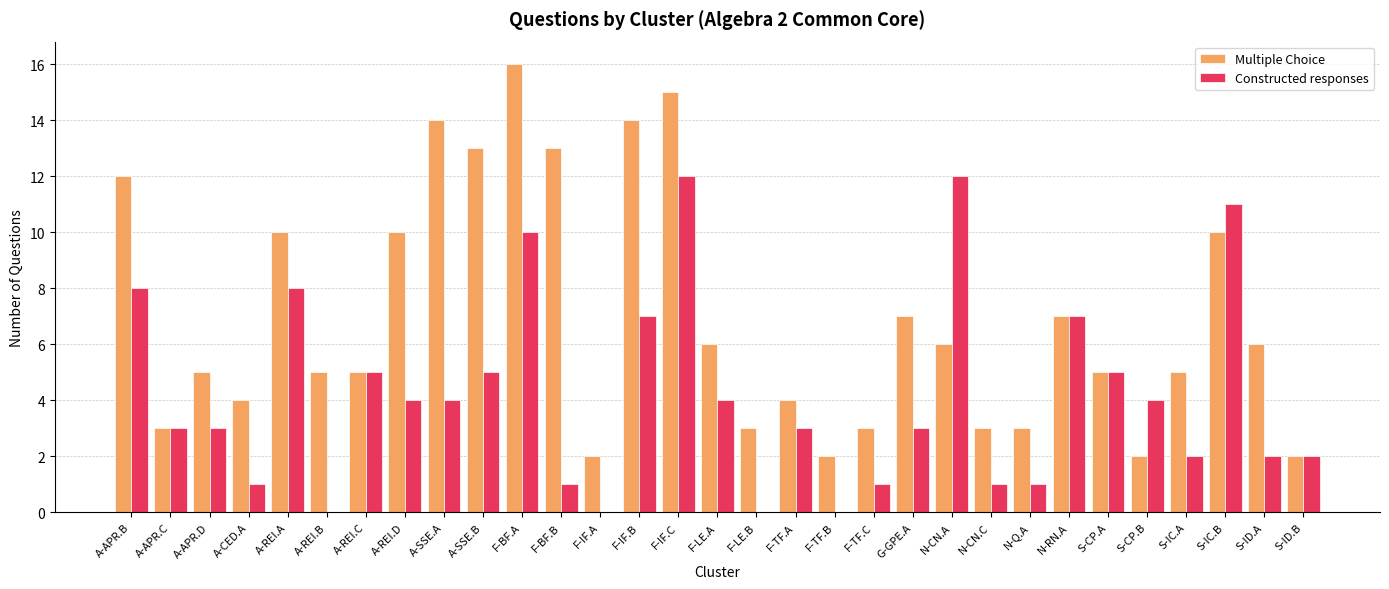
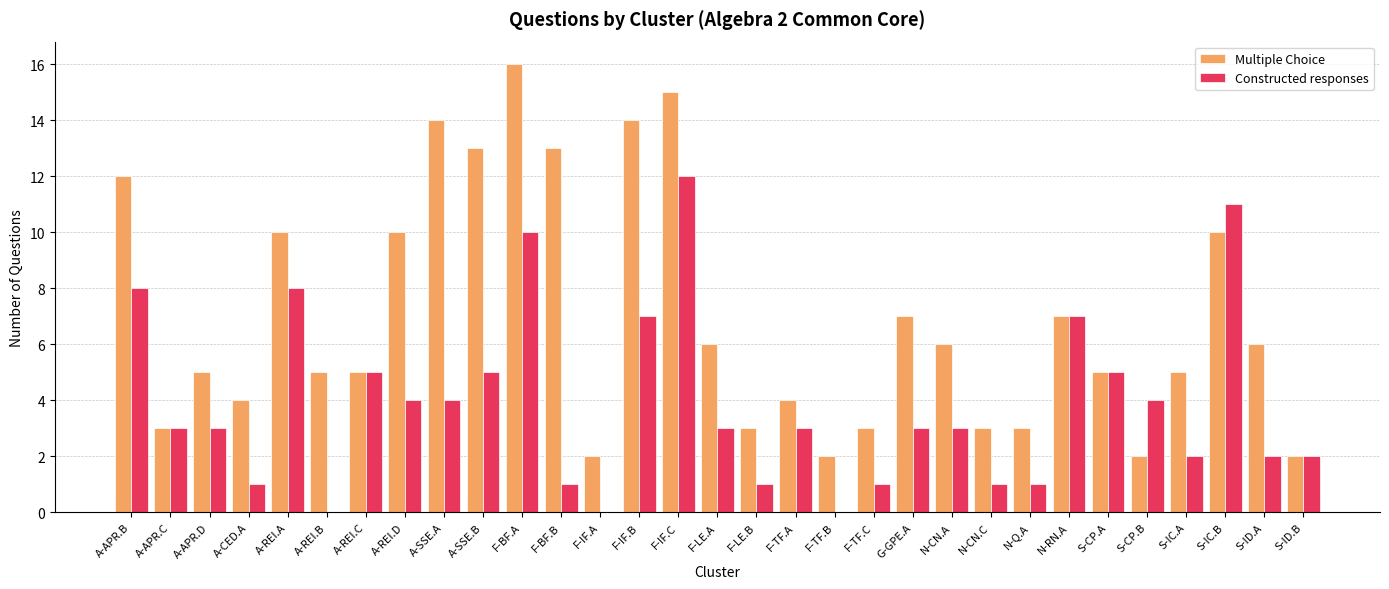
  {
    "Multiple Choice": {
      "A-APR.B": 12,
      "A-APR.C": 3,
      "A-APR.D": 5,
      "A-CED.A": 4,
      "A-REI.A": 10,
      "A-REI.B": 5,
      "A-REI.C": 5,
      "A-REI.D": 10,
      "A-SSE.A": 14,
      "A-SSE.B": 13,
      "F-BF.A": 16,
      "F-BF.B": 13,
      "F-IF.A": 2,
      "F-IF.B": 14,
      "F-IF.C": 15,
      "F-LE.A": 6,
      "F-LE.B": 3,
      "F-TF.A": 4,
      "F-TF.B": 2,
      "F-TF.C": 3,
      "G-GPE.A": 7,
      "N-CN.A": 6,
      "N-CN.C": 3,
      "N-Q.A": 3,
      "N-RN.A": 7,
      "S-CP.A": 5,
      "S-CP.B": 2,
      "S-IC.A": 5,
      "S-IC.B": 10,
      "S-ID.A": 6,
      "S-ID.B": 2
    },
    "Constructed responses": {
      "A-APR.B": 8,
      "A-APR.C": 3,
      "A-APR.D": 3,
      "A-CED.A": 1,
      "A-REI.A": 8,
      "A-REI.B": 0,
      "A-REI.C": 5,
      "A-REI.D": 4,
      "A-SSE.A": 4,
      "A-SSE.B": 5,
      "F-BF.A": 10,
      "F-BF.B": 1,
      "F-IF.A": 0,
      "F-IF.B": 7,
      "F-IF.C": 12,
-     "F-LE.A": 4,
-     "F-LE.B": 0,
+     "F-LE.A": 3,
+     "F-LE.B": 1,
      "F-TF.A": 3,
      "F-TF.B": 0,
      "F-TF.C": 1,
      "G-GPE.A": 3,
-     "N-CN.A": 12,
+     "N-CN.A": 3,
      "N-CN.C": 1,
      "N-Q.A": 1,
      "N-RN.A": 7,
      "S-CP.A": 5,
      "S-CP.B": 4,
      "S-IC.A": 2,
      "S-IC.B": 11,
      "S-ID.A": 2,
      "S-ID.B": 2
    }
  }
